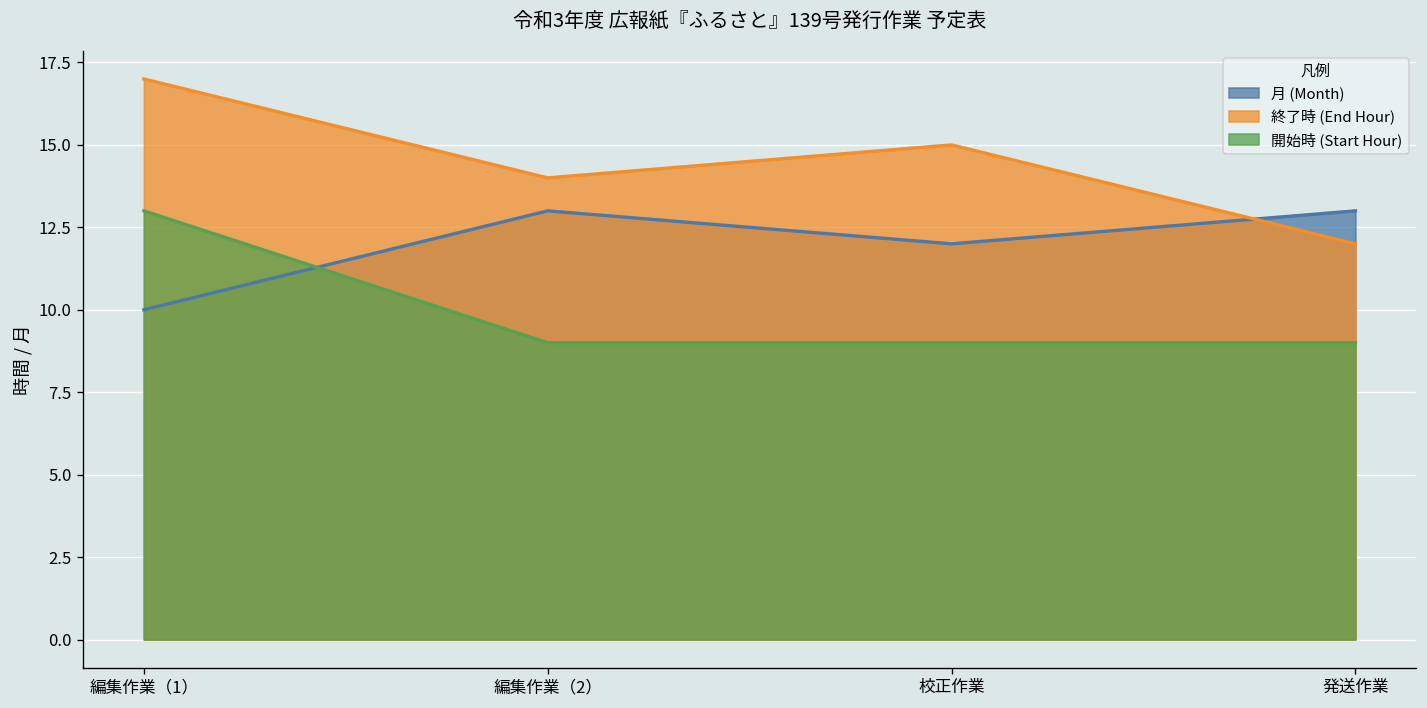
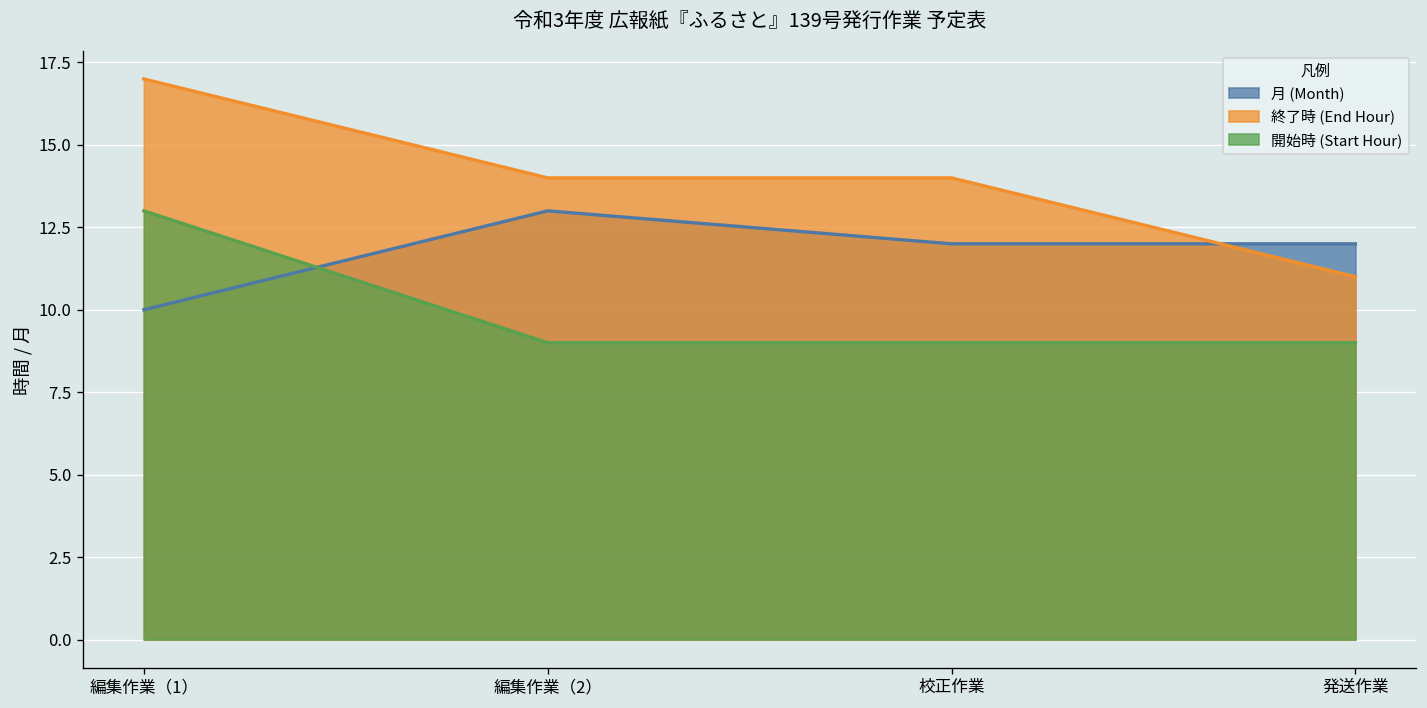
  {
    "月 (Month)": {
      "編集作業（1）": 10,
      "編集作業（2）": 13,
      "校正作業": 12,
-     "発送作業": 13
+     "発送作業": 12
    },
    "終了時 (End Hour)": {
      "編集作業（1）": 17,
      "編集作業（2）": 14,
-     "校正作業": 15,
-     "発送作業": 12
+     "校正作業": 14,
+     "発送作業": 11
    },
    "開始時 (Start Hour)": {
      "編集作業（1）": 13,
      "編集作業（2）": 9,
      "校正作業": 9,
      "発送作業": 9
    }
  }
